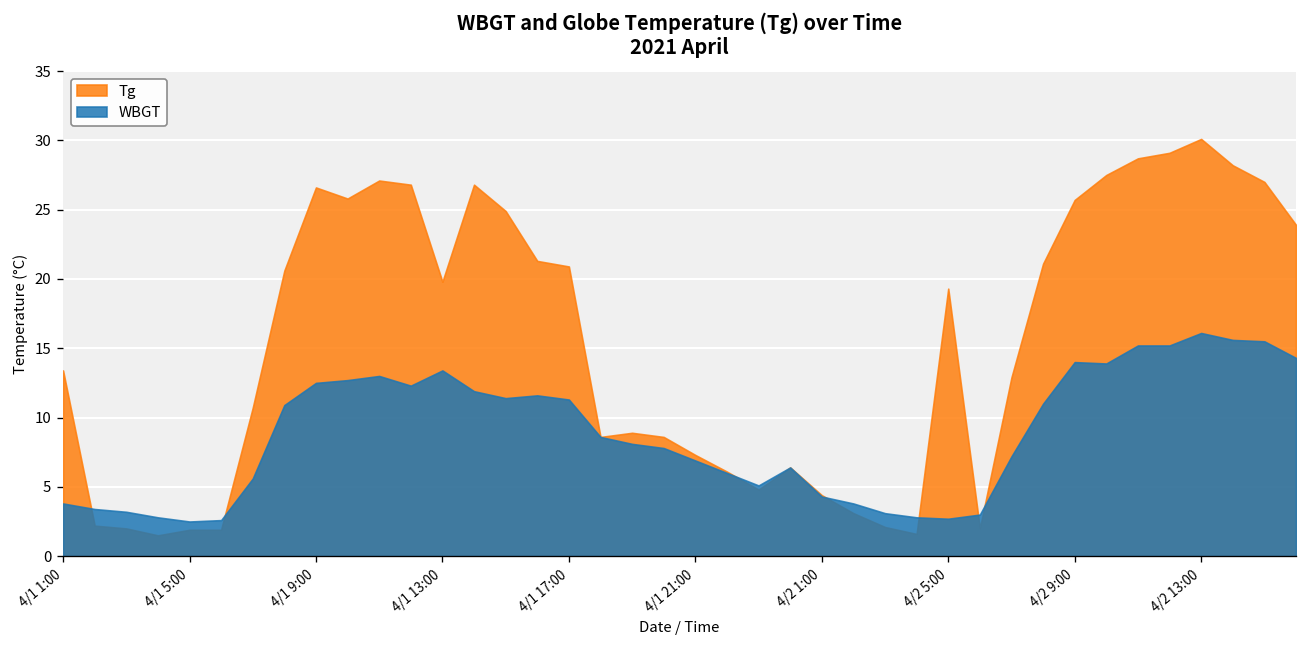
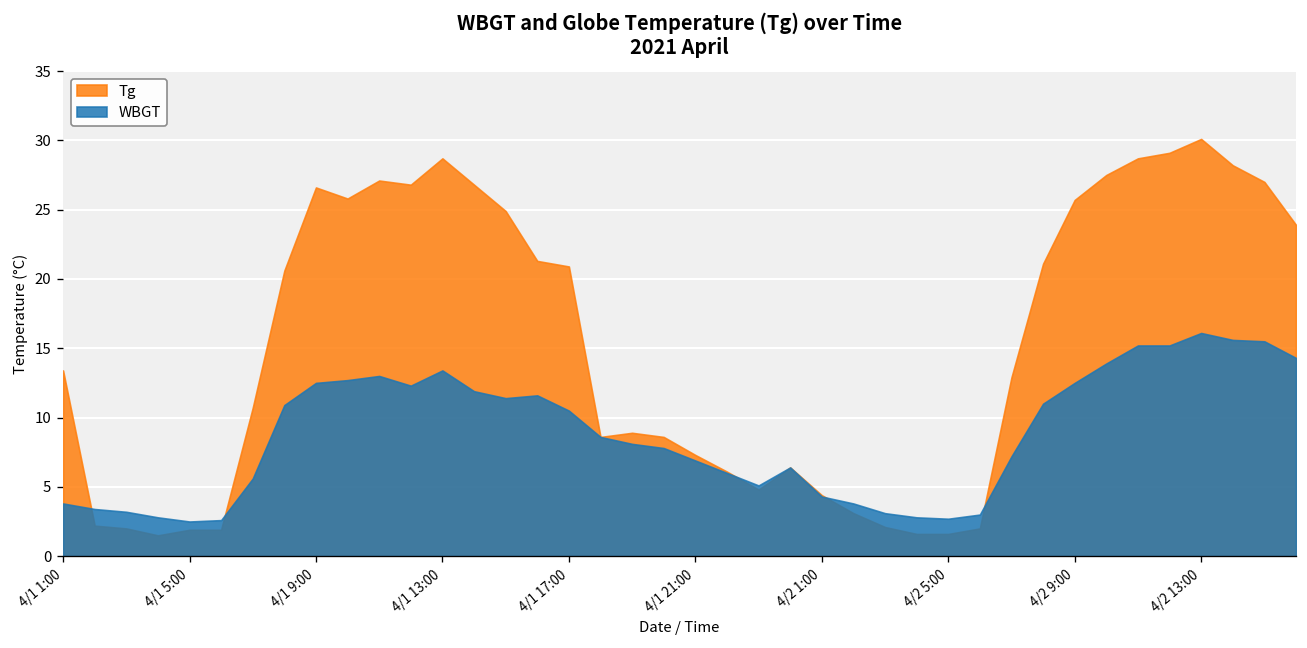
  {
    "Tg": {
      "4/1 1:00": 13.4,
      "4/1 5:00": 1.9,
      "4/1 9:00": 26.6,
-     "4/1 13:00": 19.8,
+     "4/1 13:00": 28.7,
      "4/1 17:00": 20.9,
      "4/1 21:00": 7.3,
-     "4/2 5:00": 19.3,
+     "4/2 5:00": 1.6,
      "4/2 9:00": 25.7,
      "4/2 13:00": 30.1
    },
    "WBGT": {
      "4/1 1:00": 3.8,
      "4/1 5:00": 2.5,
      "4/1 9:00": 12.5,
      "4/1 13:00": 13.4,
-     "4/1 17:00": 11.3,
+     "4/1 17:00": 10.5,
      "4/1 21:00": 6.9,
      "4/2 5:00": 2.7,
-     "4/2 9:00": 14.0,
+     "4/2 9:00": 12.5,
      "4/2 13:00": 16.1
    }
  }
